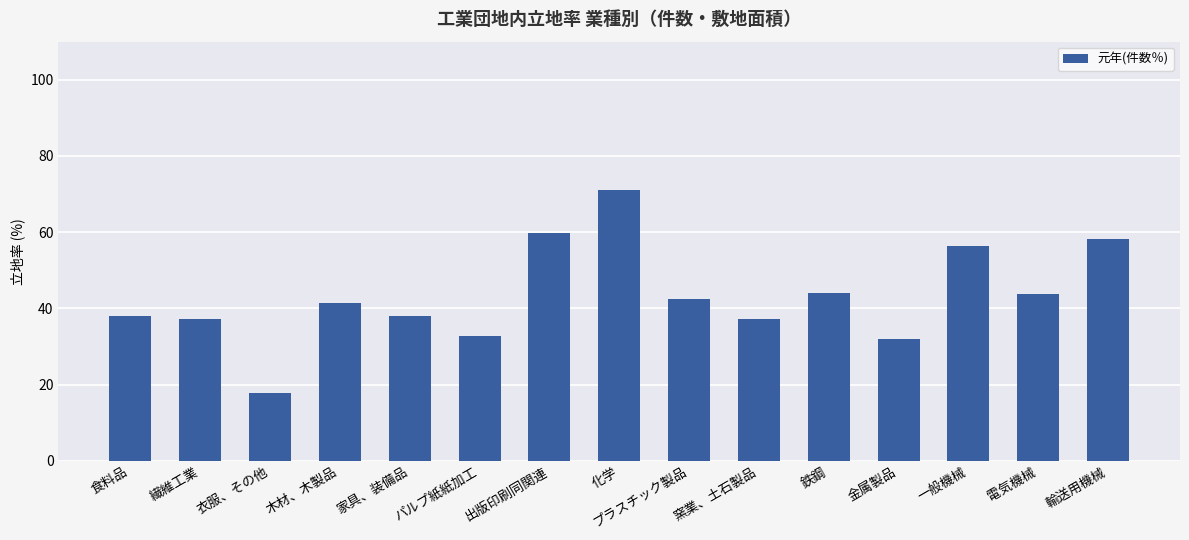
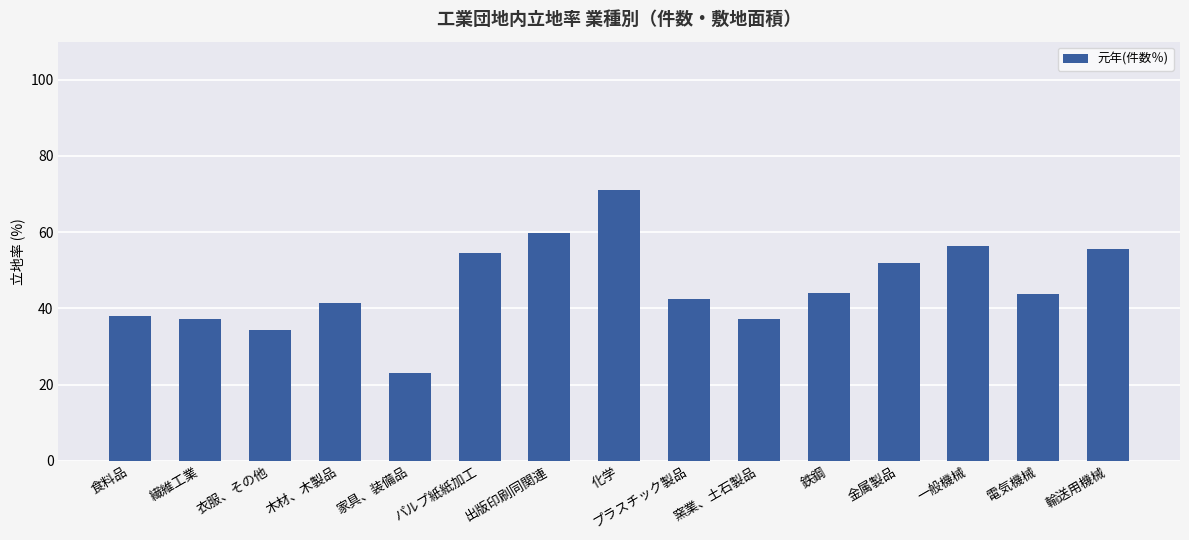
  {
    "食料品": 38,
    "繊維工業": 37,
-   "衣服、その他": 18,
+   "衣服、その他": 34,
    "木材、木製品": 41,
-   "家具、装備品": 38,
-   "パルプ紙紙加工": 33,
+   "家具、装備品": 23,
+   "パルプ紙紙加工": 55,
    "出版印刷同関連": 60,
    "化学": 71,
    "プラスチック製品": 43,
    "窯業、土石製品": 37,
    "鉄鋼": 44,
-   "金属製品": 32,
+   "金属製品": 52,
    "一般機械": 56,
    "電気機械": 44,
-   "輸送用機械": 58
+   "輸送用機械": 56
  }
